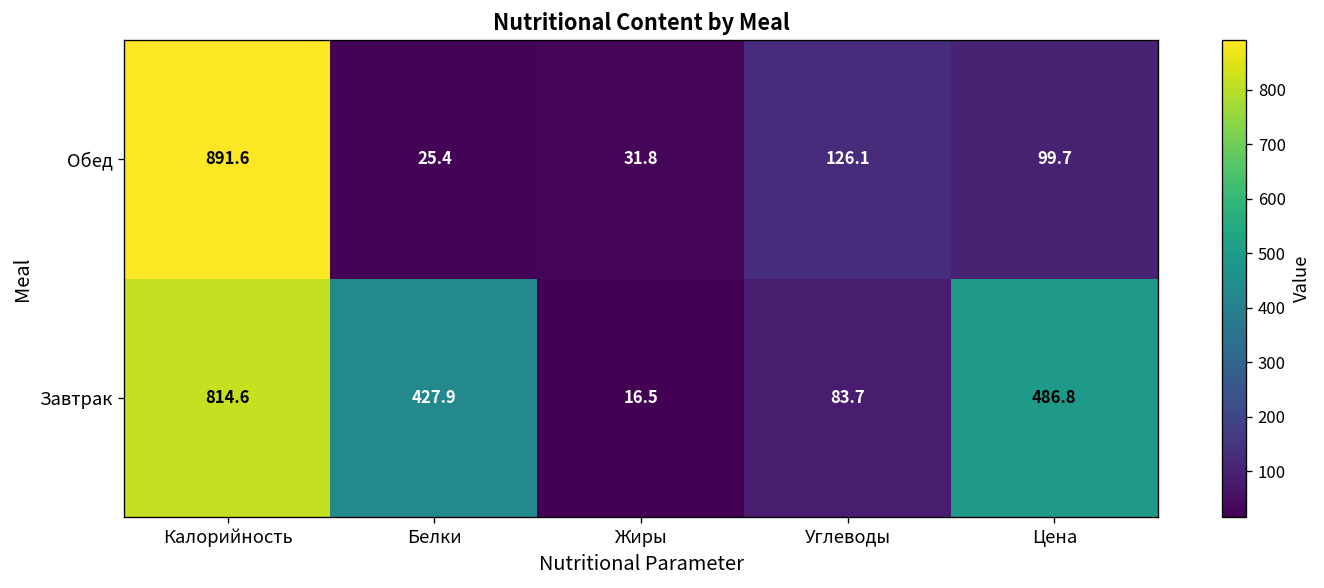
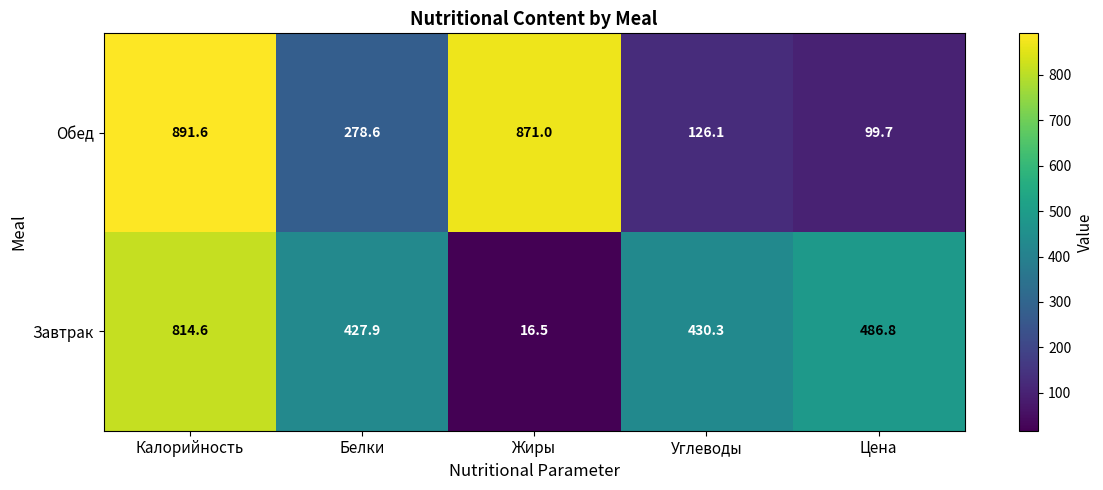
  {
    "Обед": {
      "Калорийность": 891.6,
-     "Белки": 25.4,
-     "Жиры": 31.8,
+     "Белки": 278.6,
+     "Жиры": 871.0,
      "Углеводы": 126.1,
      "Цена": 99.7
    },
    "Завтрак": {
      "Калорийность": 814.6,
      "Белки": 427.9,
      "Жиры": 16.5,
-     "Углеводы": 83.7,
+     "Углеводы": 430.3,
      "Цена": 486.8
    }
  }
